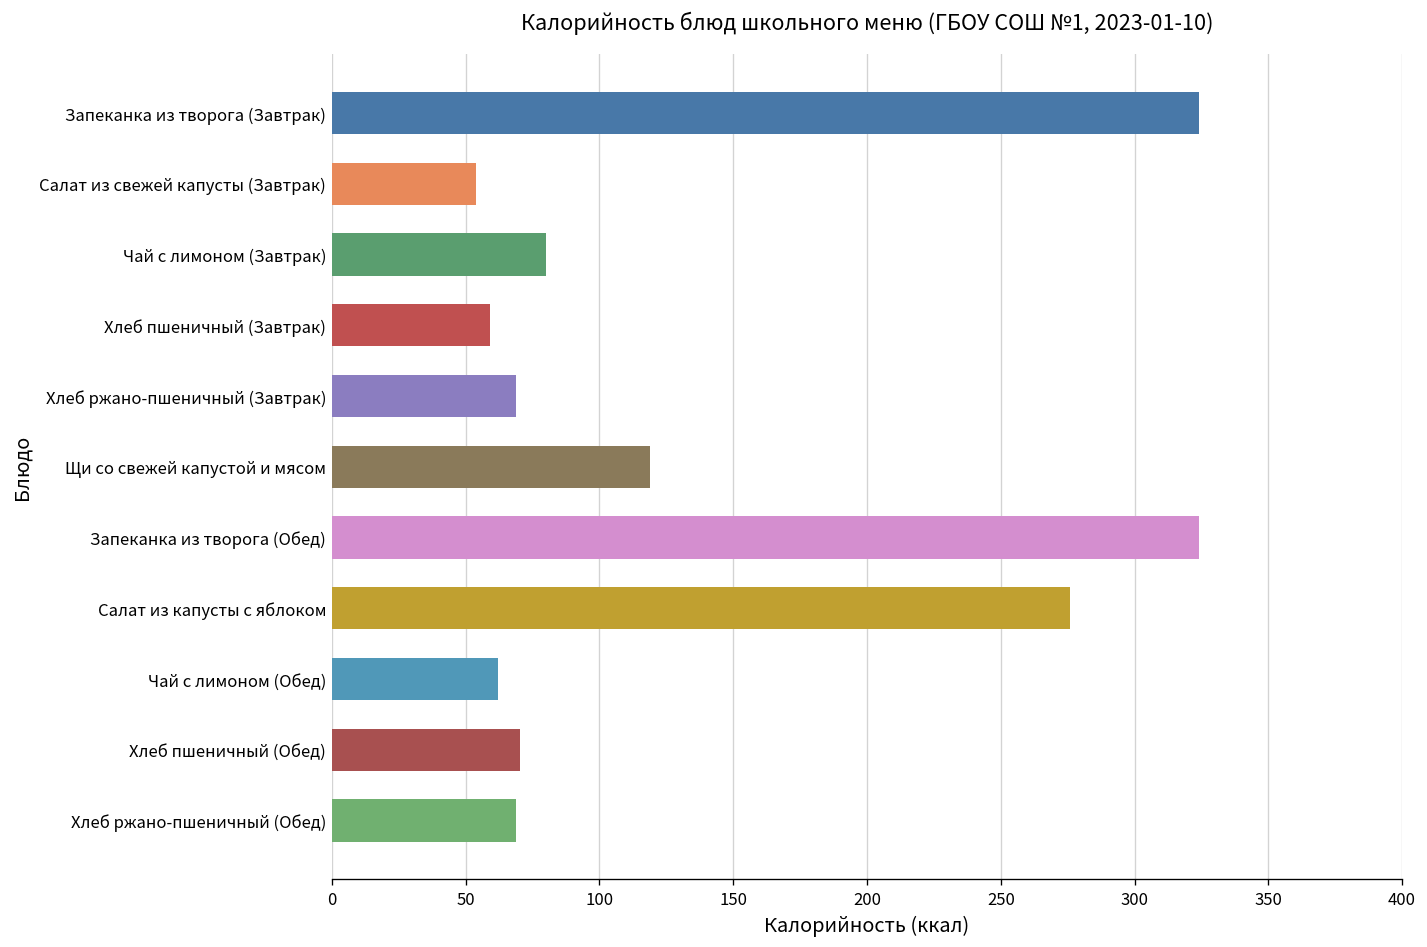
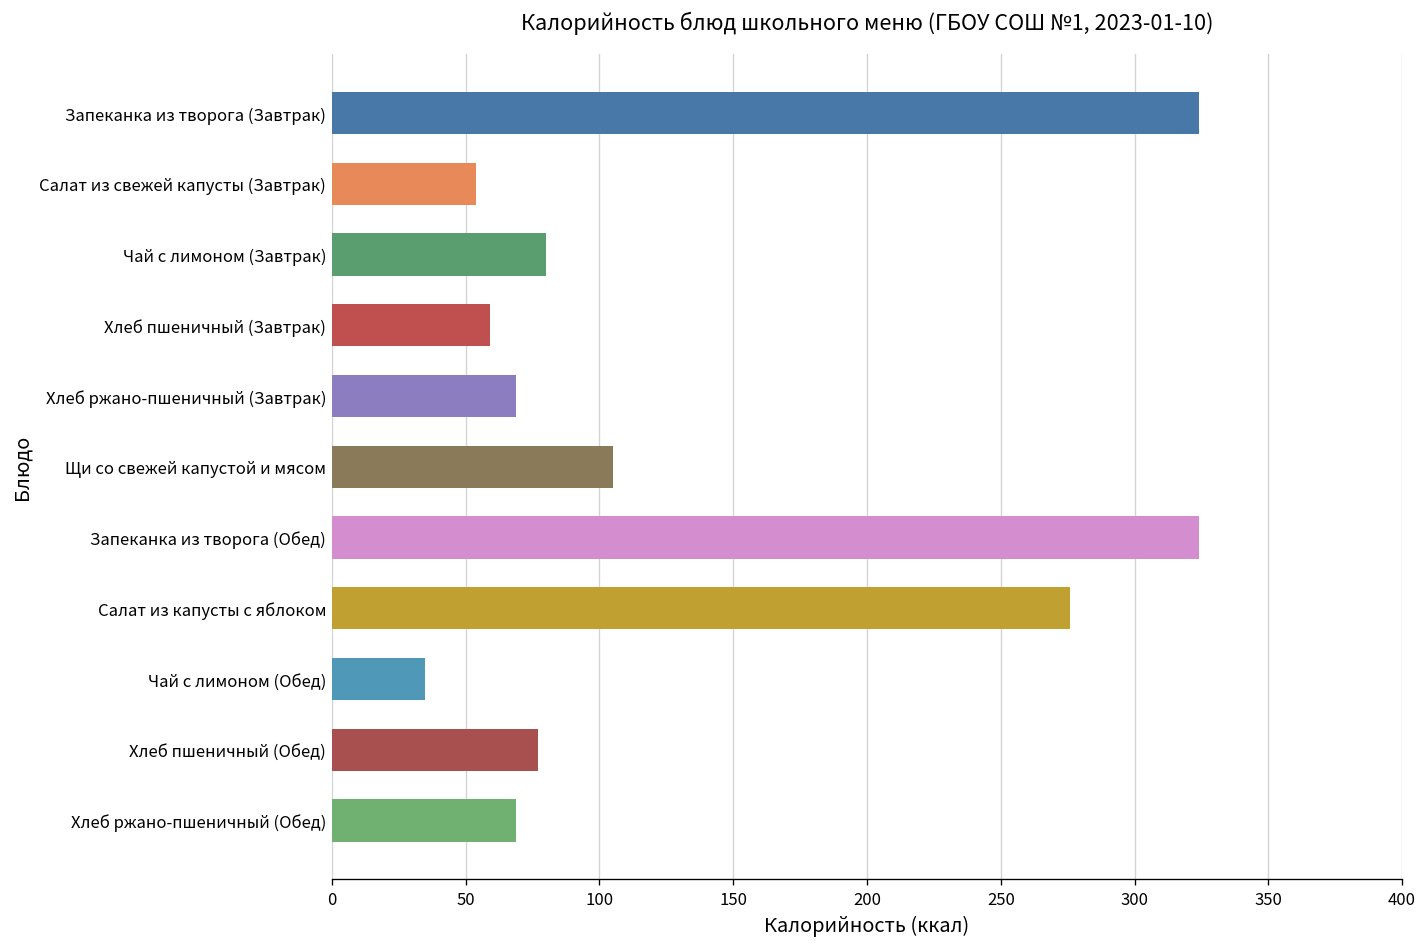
  {
    "Запеканка из творога (Завтрак)": 324,
    "Салат из свежей капусты (Завтрак)": 54,
    "Чай с лимоном (Завтрак)": 80,
    "Хлеб пшеничный (Завтрак)": 59,
    "Хлеб ржано-пшеничный (Завтрак)": 69,
-   "Щи со свежей капустой и мясом": 119,
+   "Щи со свежей капустой и мясом": 105,
    "Запеканка из творога (Обед)": 324,
    "Салат из капусты с яблоком": 276,
-   "Чай с лимоном (Обед)": 62,
-   "Хлеб пшеничный (Обед)": 70,
+   "Чай с лимоном (Обед)": 35,
+   "Хлеб пшеничный (Обед)": 77,
    "Хлеб ржано-пшеничный (Обед)": 69
  }
